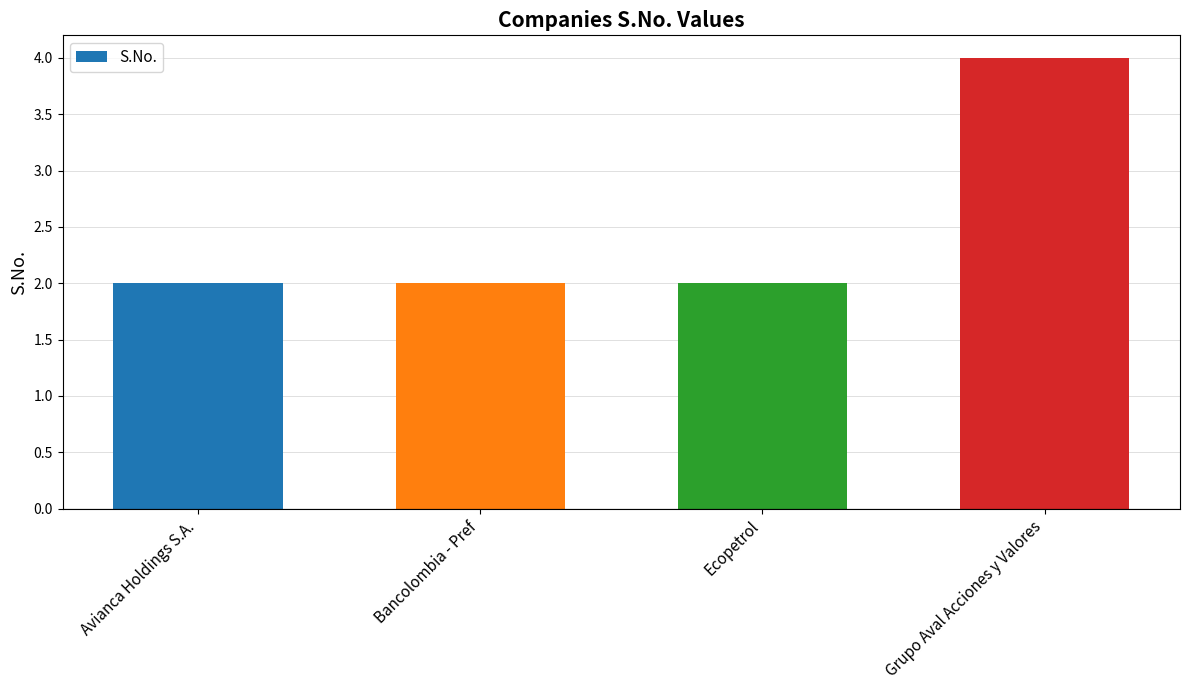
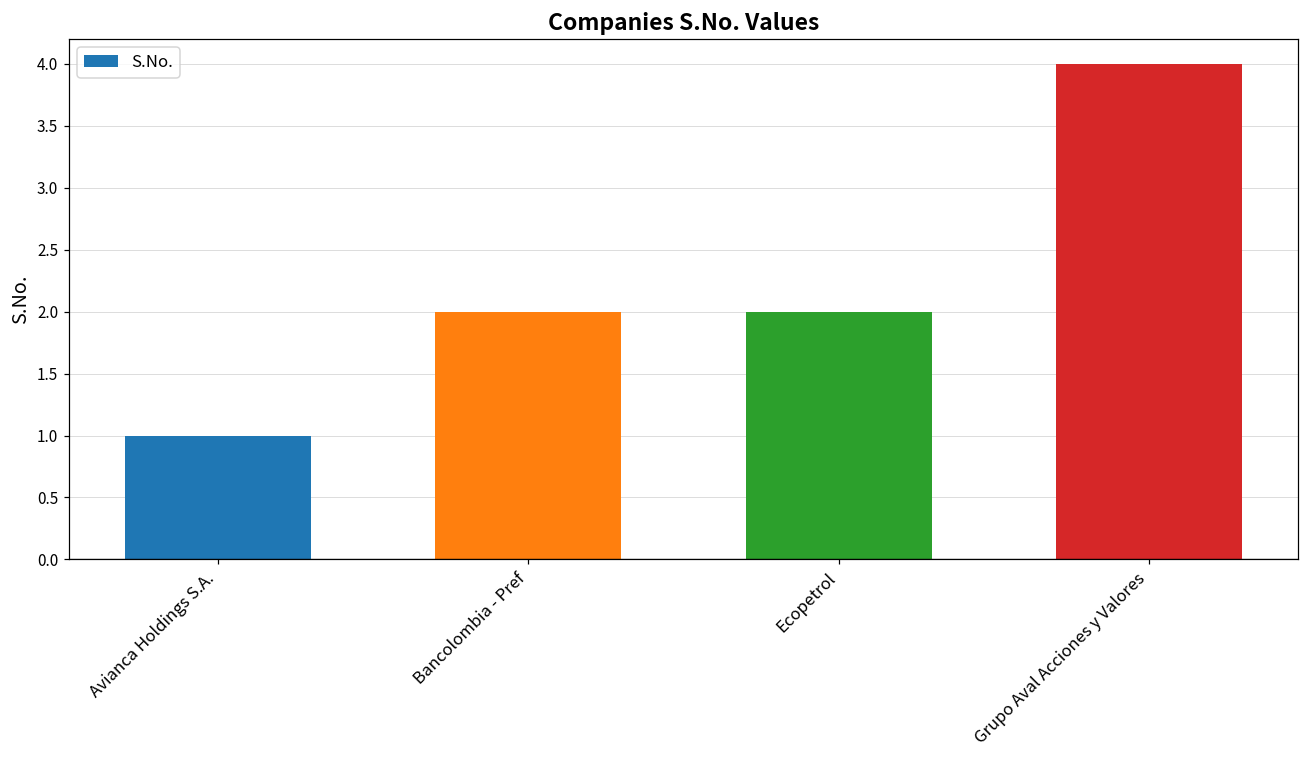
  {
-   "Avianca Holdings S.A.": 2,
+   "Avianca Holdings S.A.": 1,
    "Bancolombia - Pref": 2,
    "Ecopetrol": 2,
    "Grupo Aval Acciones y Valores": 4
  }
